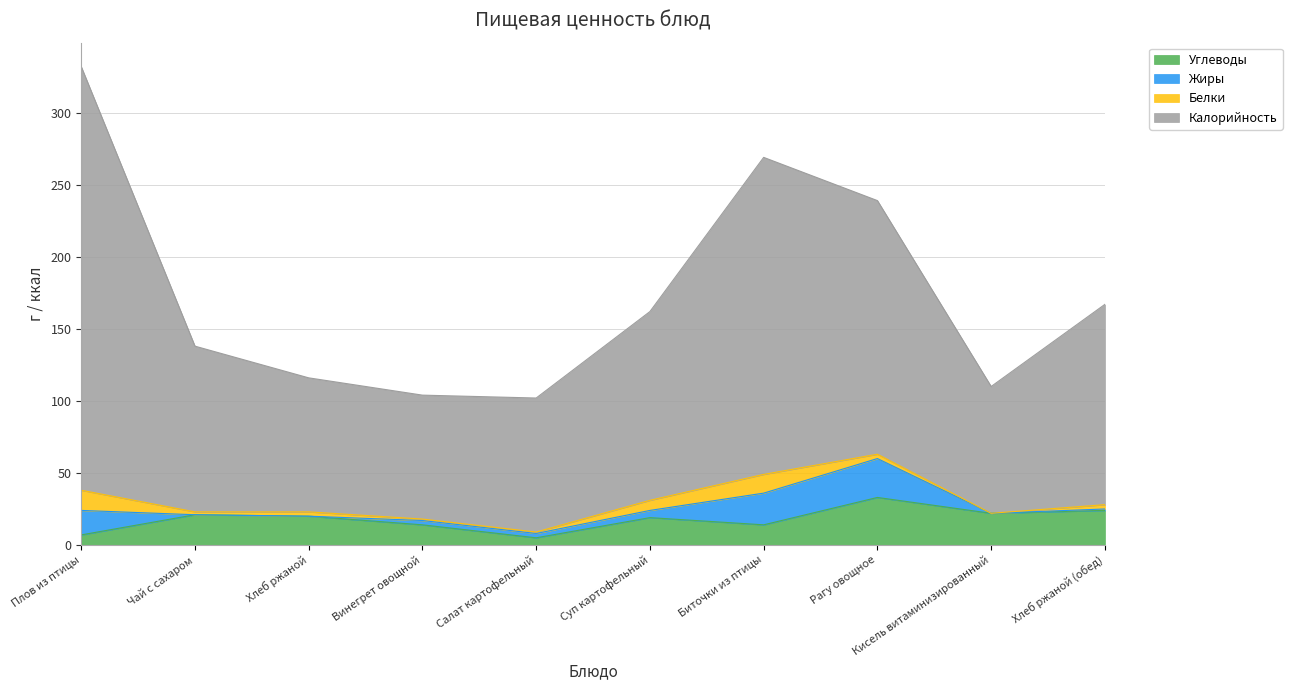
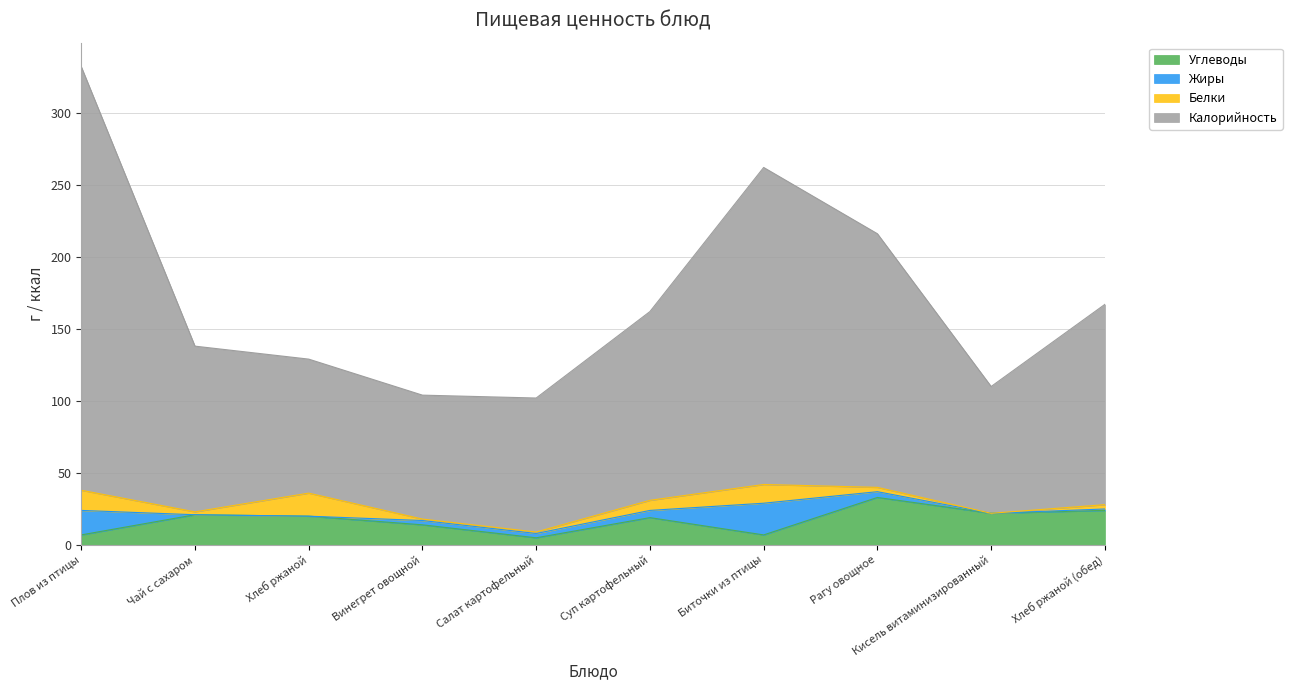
  {
    "Углеводы": {
      "Плов из птицы": 7,
      "Винегрет овощной": 14,
      "Салат картофельный": 5,
      "Суп картофельный": 19,
-     "Биточки из птицы": 14,
+     "Биточки из птицы": 7,
      "Рагу овощное": 33
    },
    "Жиры": {
      "Плов из птицы": 17,
      "Суп картофельный": 5,
      "Биточки из птицы": 22,
-     "Рагу овощное": 27
+     "Рагу овощное": 4
    },
    "Белки": {
      "Плов из птицы": 14,
      "Чай с сахаром": 2,
-     "Хлеб ржаной": 3,
+     "Хлеб ржаной": 16,
      "Суп картофельный": 7,
      "Биточки из птицы": 13,
      "Рагу овощное": 3,
      "Хлеб ржаной (обед)": 3
    },
    "Калорийность": {
      "Плов из птицы": 294,
      "Чай с сахаром": 115,
      "Хлеб ржаной": 93,
      "Винегрет овощной": 86,
      "Салат картофельный": 93,
      "Суп картофельный": 131,
      "Биточки из птицы": 220,
      "Рагу овощное": 176,
      "Кисель витаминизированный": 88,
      "Хлеб ржаной (обед)": 139
    }
  }
